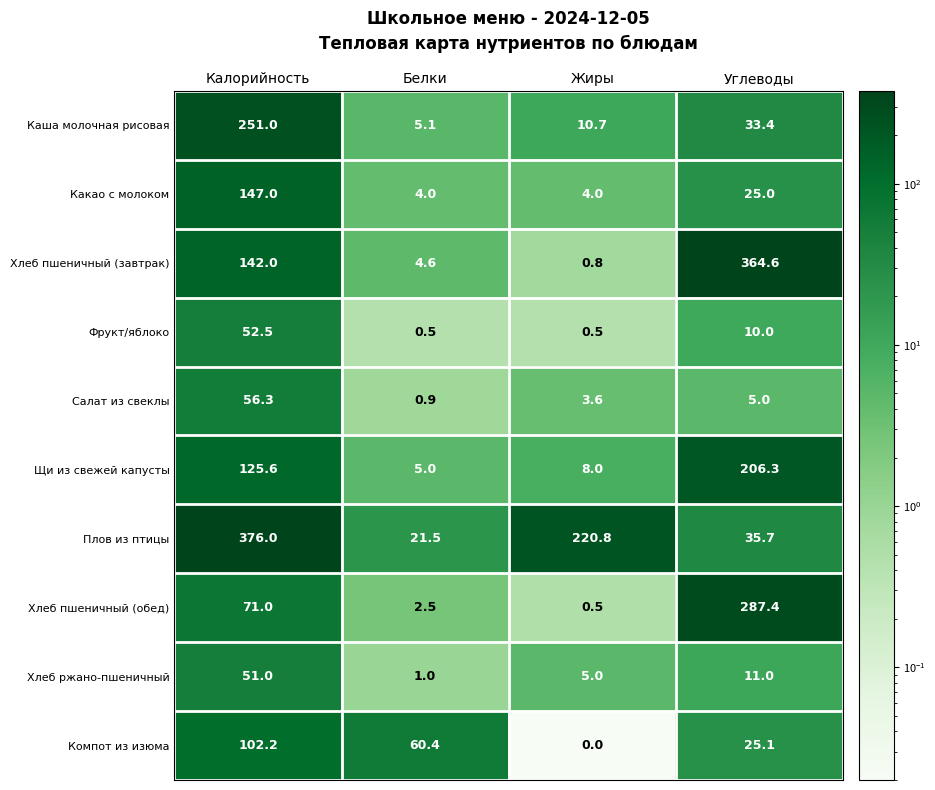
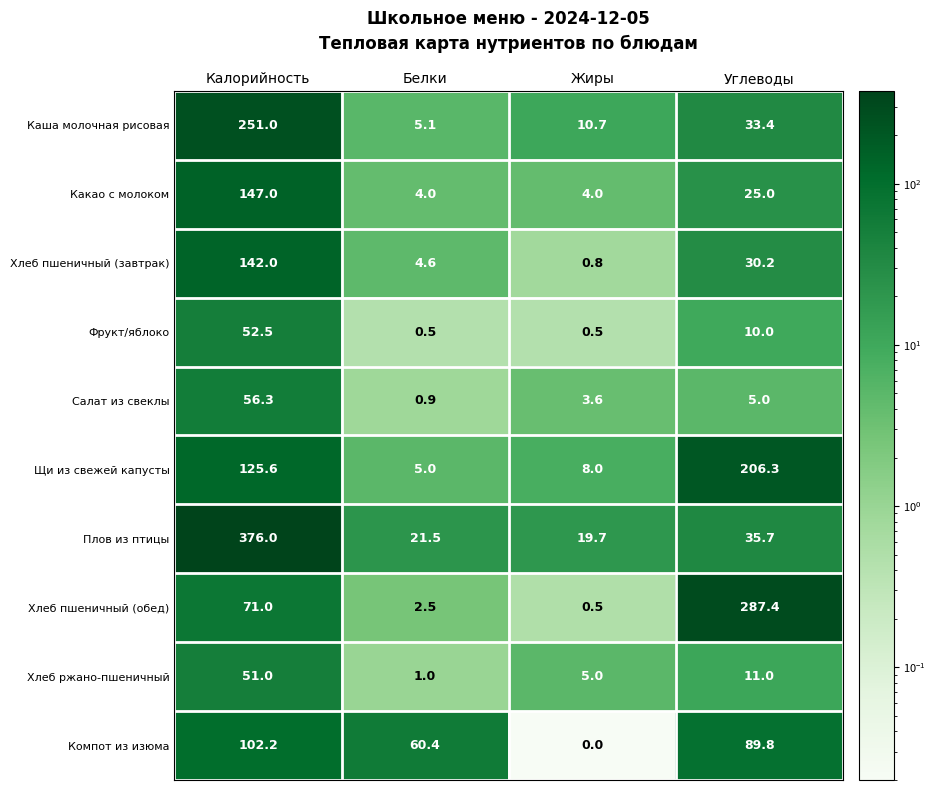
  {
    "Каша молочная рисовая": {
      "Калорийность": 251.0,
      "Белки": 5.1,
      "Жиры": 10.7,
      "Углеводы": 33.4
    },
    "Какао с молоком": {
      "Калорийность": 147.0,
      "Белки": 4.0,
      "Жиры": 4.0,
      "Углеводы": 25.0
    },
    "Хлеб пшеничный (завтрак)": {
      "Калорийность": 142.0,
      "Белки": 4.6,
      "Жиры": 0.8,
-     "Углеводы": 364.6
+     "Углеводы": 30.2
    },
    "Фрукт/яблоко": {
      "Калорийность": 52.5,
      "Белки": 0.5,
      "Жиры": 0.5,
      "Углеводы": 10.0
    },
    "Салат из свеклы": {
      "Калорийность": 56.3,
      "Белки": 0.9,
      "Жиры": 3.6,
      "Углеводы": 5.0
    },
    "Щи из свежей капусты": {
      "Калорийность": 125.6,
      "Белки": 5.0,
      "Жиры": 8.0,
      "Углеводы": 206.3
    },
    "Плов из птицы": {
      "Калорийность": 376.0,
      "Белки": 21.5,
-     "Жиры": 220.8,
+     "Жиры": 19.7,
      "Углеводы": 35.7
    },
    "Хлеб пшеничный (обед)": {
      "Калорийность": 71.0,
      "Белки": 2.5,
      "Жиры": 0.5,
      "Углеводы": 287.4
    },
    "Хлеб ржано-пшеничный": {
      "Калорийность": 51.0,
      "Белки": 1.0,
      "Жиры": 5.0,
      "Углеводы": 11.0
    },
    "Компот из изюма": {
      "Калорийность": 102.2,
      "Белки": 60.4,
      "Жиры": 0.0,
-     "Углеводы": 25.1
+     "Углеводы": 89.8
    }
  }
